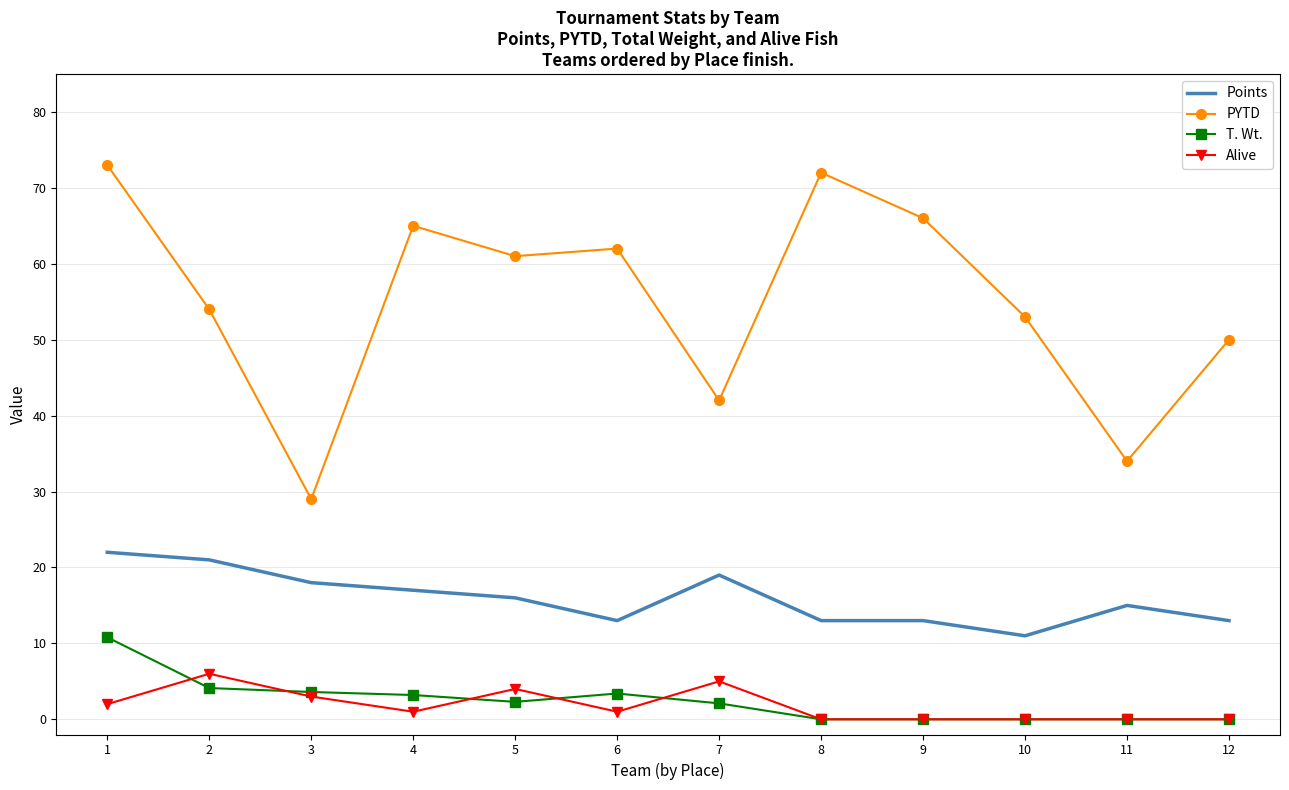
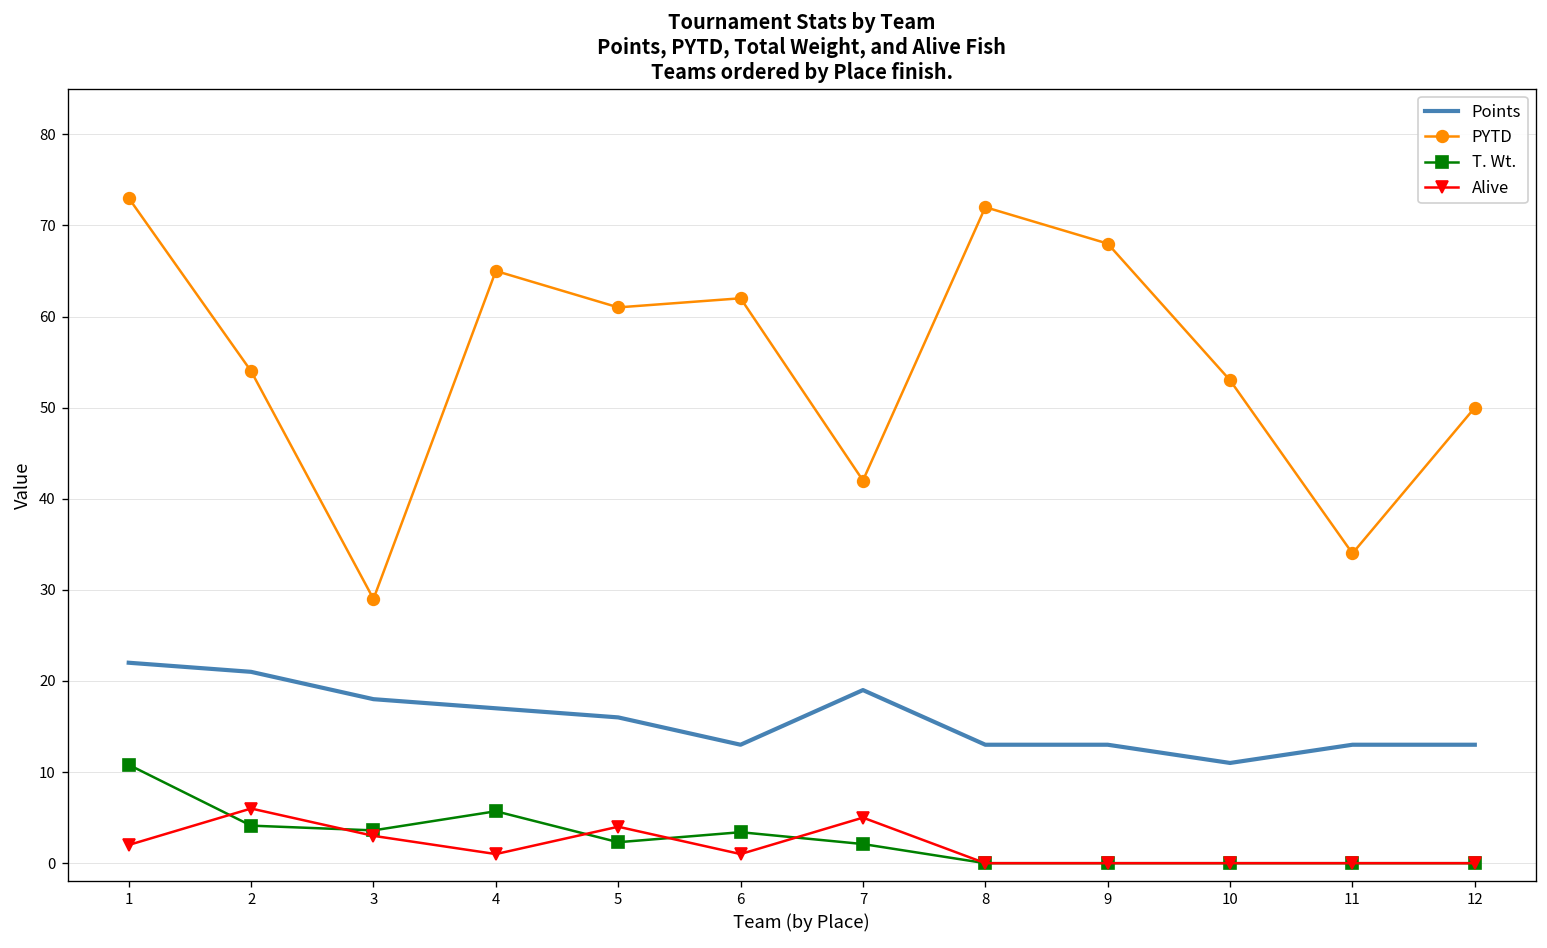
  {
    "Points": {
      "1": 22,
      "2": 21,
      "3": 18,
      "4": 17,
      "5": 16,
      "6": 13,
      "7": 19,
      "8": 13,
      "9": 13,
      "10": 11,
-     "11": 15,
+     "11": 13,
      "12": 13
    },
    "PYTD": {
      "1": 73,
      "2": 54,
      "3": 29,
      "4": 65,
      "5": 61,
      "6": 62,
      "7": 42,
      "8": 72,
-     "9": 66,
+     "9": 68,
      "10": 53,
      "11": 34,
      "12": 50
    },
    "T. Wt.": {
      "1": 11,
      "2": 4,
      "3": 4,
-     "4": 3,
+     "4": 6,
      "5": 2,
      "6": 3,
      "7": 2
    },
    "Alive": {
      "1": 2,
      "2": 6,
      "3": 3,
      "4": 1,
      "5": 4,
      "6": 1,
      "7": 5
    }
  }
